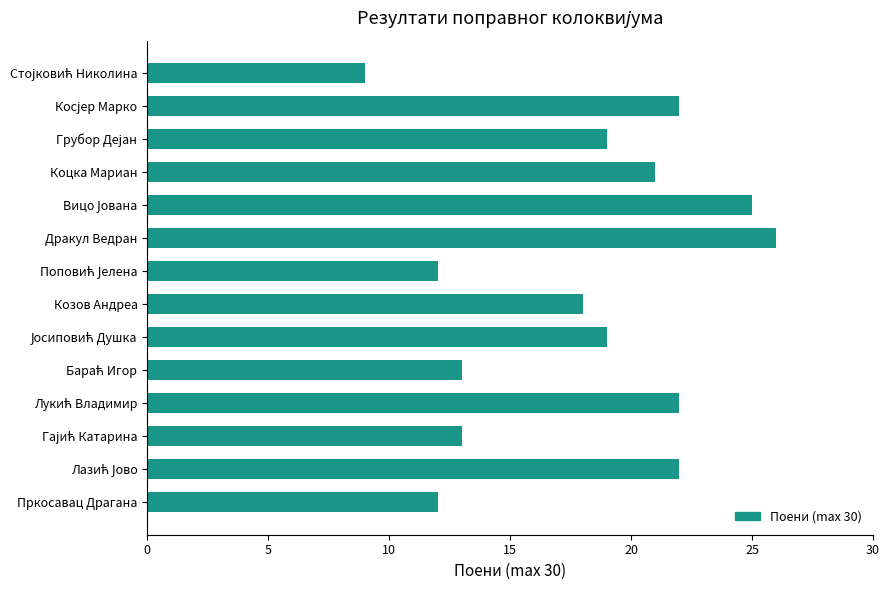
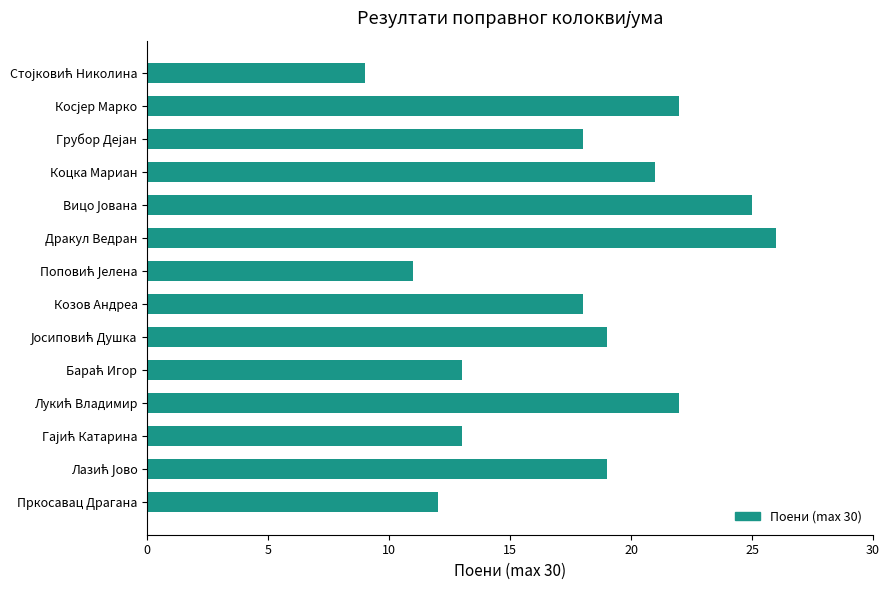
  {
    "Стојковић Николина": 9,
    "Косјер Марко": 22,
-   "Грубор Дејан": 19,
+   "Грубор Дејан": 18,
    "Коцка Мариан": 21,
    "Вицо Јована": 25,
    "Дракул Ведран": 26,
-   "Поповић Јелена": 12,
+   "Поповић Јелена": 11,
    "Козов Андреа": 18,
    "Јосиповић Душка": 19,
    "Бараћ Игор": 13,
    "Лукић Владимир": 22,
    "Гајић Катарина": 13,
-   "Лазић Јово": 22,
+   "Лазић Јово": 19,
    "Пркосавац Драгана": 12
  }
